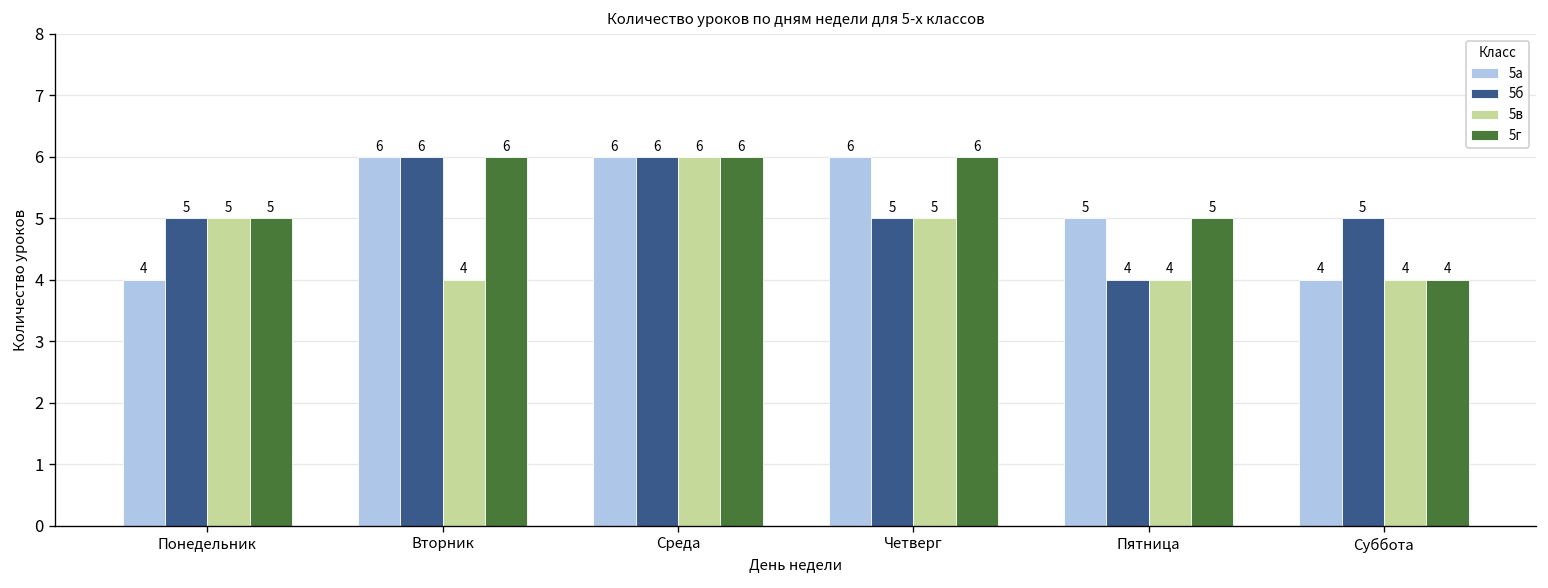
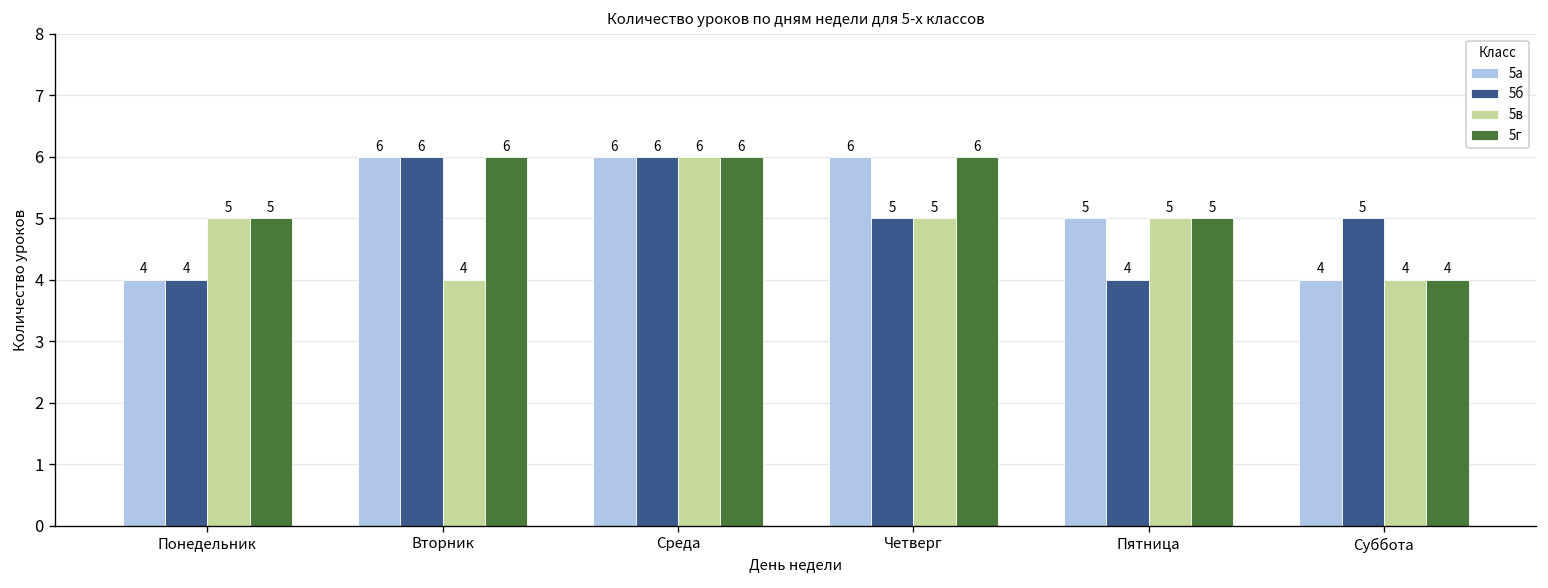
  {
    "5а": {
      "Понедельник": 4,
      "Вторник": 6,
      "Среда": 6,
      "Четверг": 6,
      "Пятница": 5,
      "Суббота": 4
    },
    "5б": {
-     "Понедельник": 5,
+     "Понедельник": 4,
      "Вторник": 6,
      "Среда": 6,
      "Четверг": 5,
      "Пятница": 4,
      "Суббота": 5
    },
    "5в": {
      "Понедельник": 5,
      "Вторник": 4,
      "Среда": 6,
      "Четверг": 5,
-     "Пятница": 4,
+     "Пятница": 5,
      "Суббота": 4
    },
    "5г": {
      "Понедельник": 5,
      "Вторник": 6,
      "Среда": 6,
      "Четверг": 6,
      "Пятница": 5,
      "Суббота": 4
    }
  }
